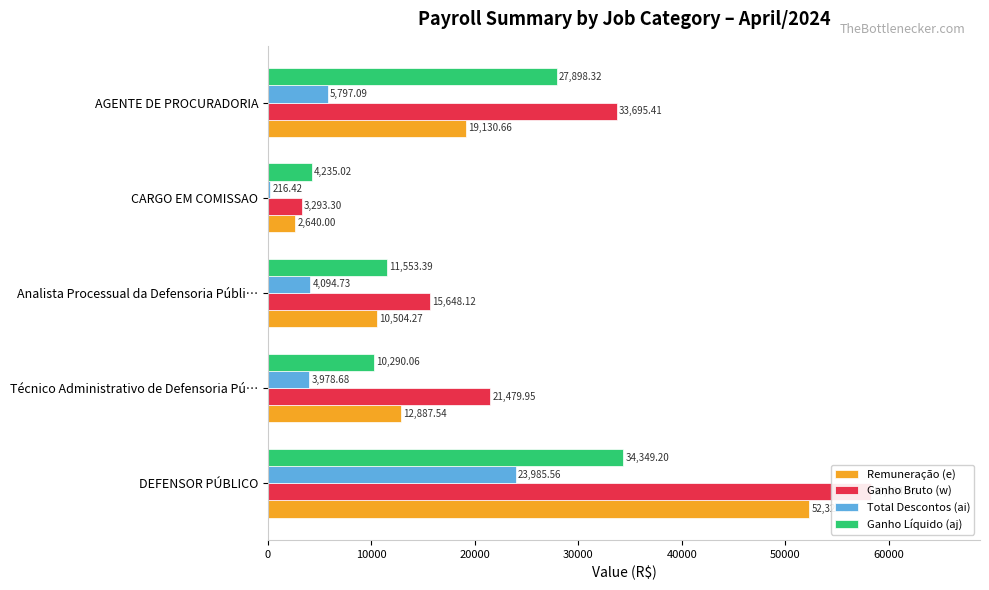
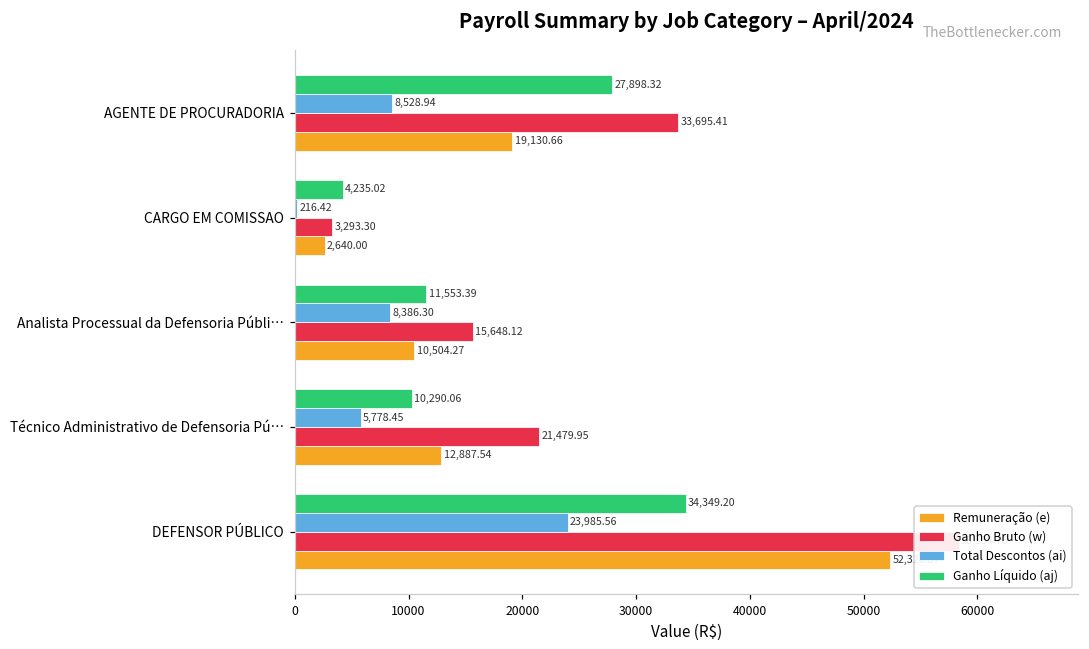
  {
    "Remuneração (e)": {
      "AGENTE DE PROCURADORIA": "19,130.66",
      "CARGO EM COMISSAO": "2,640.00",
      "Analista Processual da Defensoria Públi…": "10,504.27",
      "Técnico Administrativo de Defensoria Pú…": "12,887.54"
    },
    "Ganho Bruto (w)": {
      "AGENTE DE PROCURADORIA": "33,695.41",
      "CARGO EM COMISSAO": "3,293.30",
      "Analista Processual da Defensoria Públi…": "15,648.12",
      "Técnico Administrativo de Defensoria Pú…": "21,479.95"
    },
    "Total Descontos (ai)": {
-     "AGENTE DE PROCURADORIA": "5,797.09",
+     "AGENTE DE PROCURADORIA": "8,528.94",
      "CARGO EM COMISSAO": "216.42",
-     "Analista Processual da Defensoria Públi…": "4,094.73",
-     "Técnico Administrativo de Defensoria Pú…": "3,978.68",
+     "Analista Processual da Defensoria Públi…": "8,386.30",
+     "Técnico Administrativo de Defensoria Pú…": "5,778.45",
      "DEFENSOR PÚBLICO": "23,985.56"
    },
    "Ganho Líquido (aj)": {
      "AGENTE DE PROCURADORIA": "27,898.32",
      "CARGO EM COMISSAO": "4,235.02",
      "Analista Processual da Defensoria Públi…": "11,553.39",
      "Técnico Administrativo de Defensoria Pú…": "10,290.06",
      "DEFENSOR PÚBLICO": "34,349.20"
    }
  }
